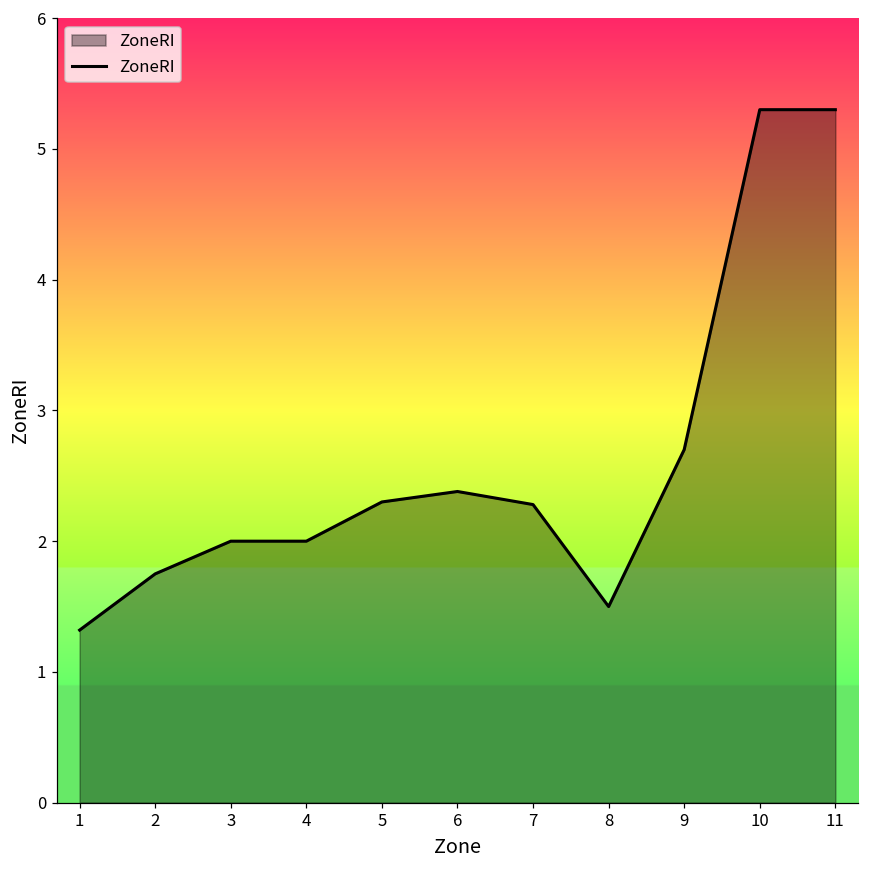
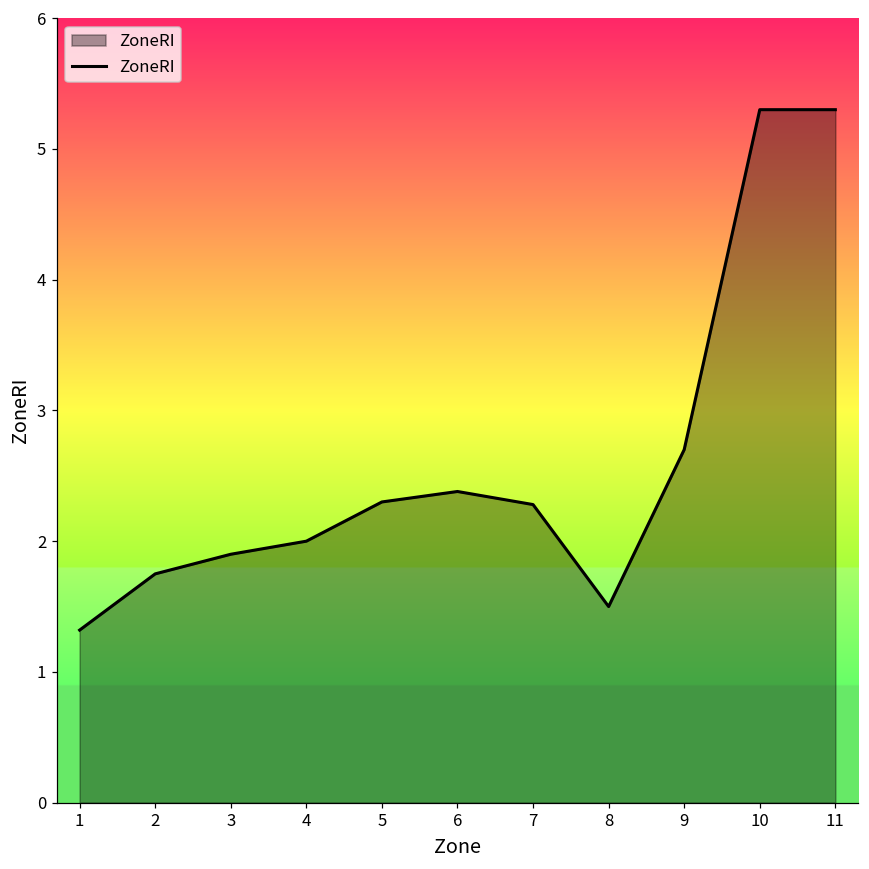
  {
    "1": 1.3,
    "2": 1.75,
-   "3": 2.0,
+   "3": 1.9,
    "4": 2.0,
    "5": 2.3,
    "6": 2.4,
    "7": 2.3,
    "8": 1.5,
    "9": 2.7,
    "10": 5.3,
    "11": 5.3
  }
